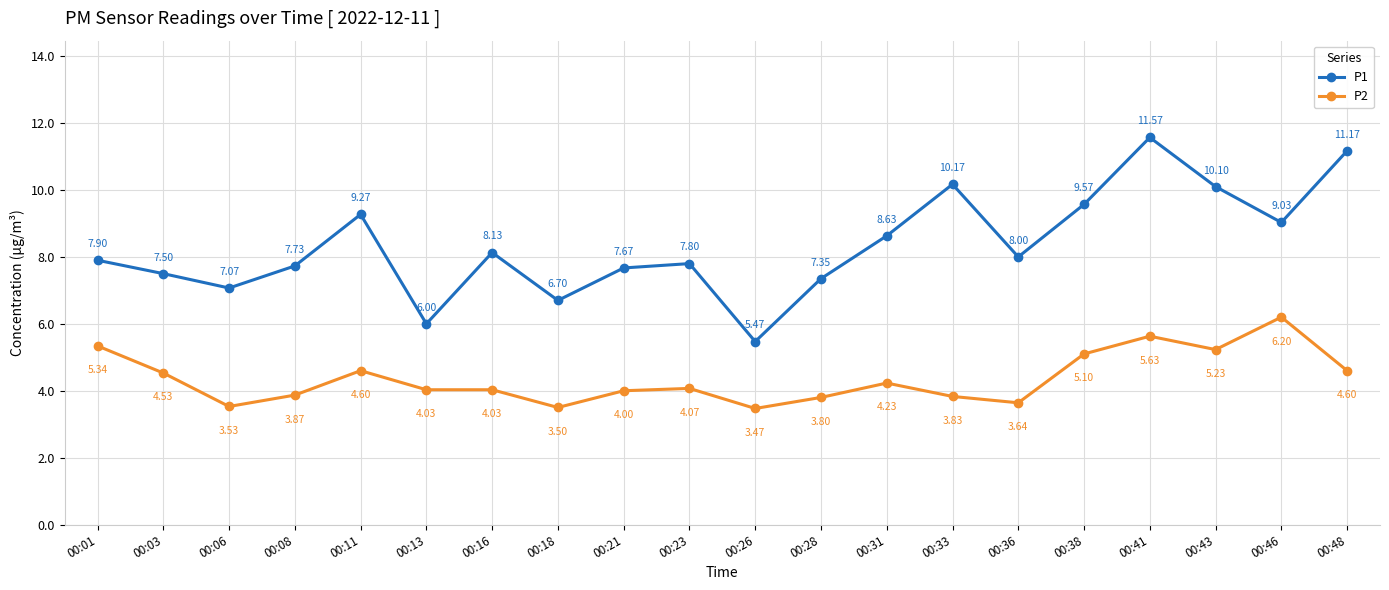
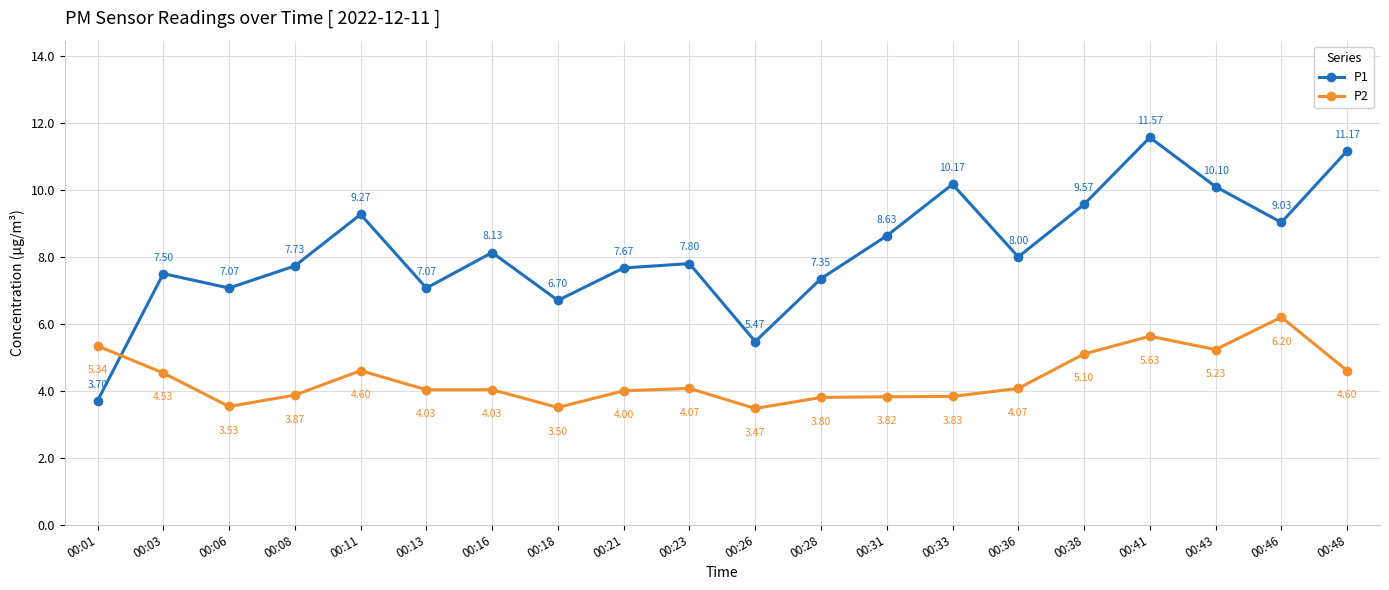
  {
    "P1": {
-     "00:01": 7.90,
+     "00:01": 3.70,
      "00:03": 7.50,
      "00:06": 7.07,
      "00:08": 7.73,
      "00:11": 9.27,
-     "00:13": 6.00,
+     "00:13": 7.07,
      "00:16": 8.13,
      "00:18": 6.70,
      "00:21": 7.67,
      "00:23": 7.80,
      "00:26": 5.47,
      "00:28": 7.35,
      "00:31": 8.63,
      "00:33": 10.17,
      "00:36": 8.00,
      "00:38": 9.57,
      "00:41": 11.57,
      "00:43": 10.10,
      "00:46": 9.03,
      "00:48": 11.17
    },
    "P2": {
      "00:01": 5.34,
      "00:03": 4.53,
      "00:06": 3.53,
      "00:08": 3.87,
      "00:11": 4.60,
      "00:13": 4.03,
      "00:16": 4.03,
      "00:18": 3.50,
      "00:21": 4.00,
      "00:23": 4.07,
      "00:26": 3.47,
      "00:28": 3.80,
-     "00:31": 4.23,
+     "00:31": 3.82,
      "00:33": 3.83,
-     "00:36": 3.64,
+     "00:36": 4.07,
      "00:38": 5.10,
      "00:41": 5.63,
      "00:43": 5.23,
      "00:46": 6.20,
      "00:48": 4.60
    }
  }
